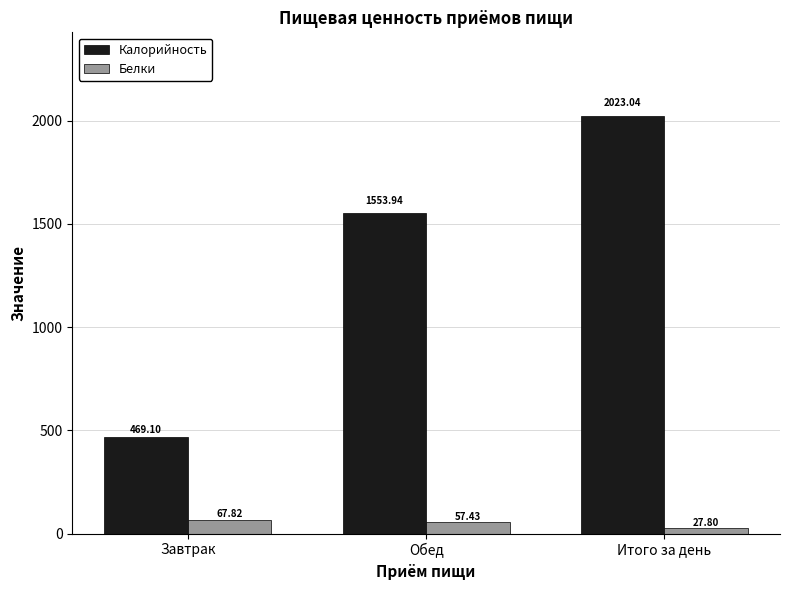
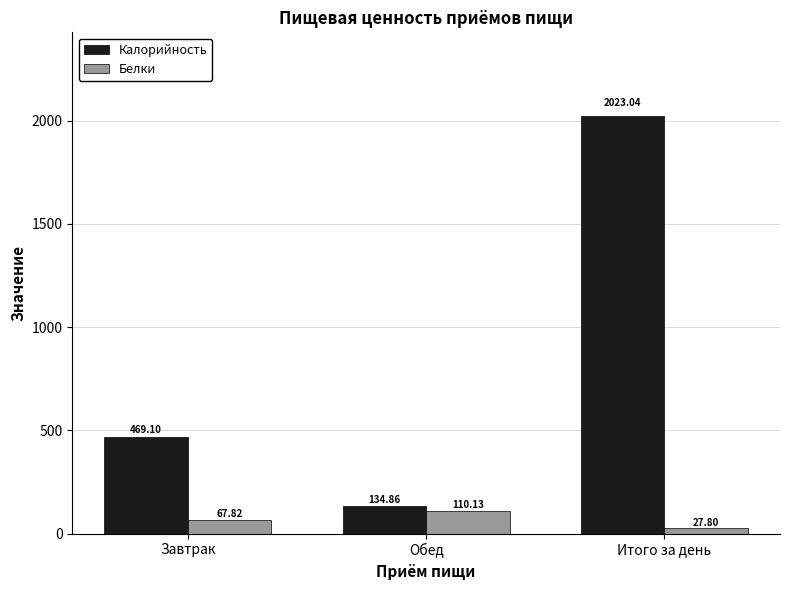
  {
    "Калорийность": {
      "Завтрак": 469.10,
-     "Обед": 1553.94,
+     "Обед": 134.86,
      "Итого за день": 2023.04
    },
    "Белки": {
      "Завтрак": 67.82,
-     "Обед": 57.43,
+     "Обед": 110.13,
      "Итого за день": 27.80
    }
  }
